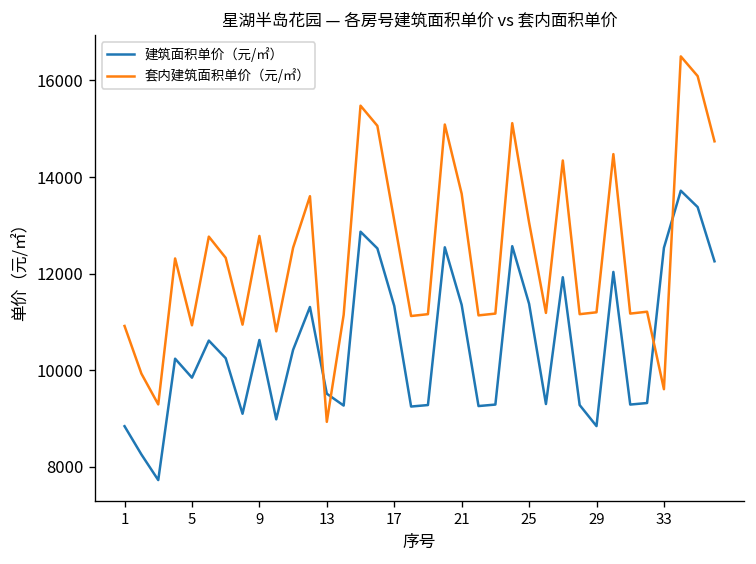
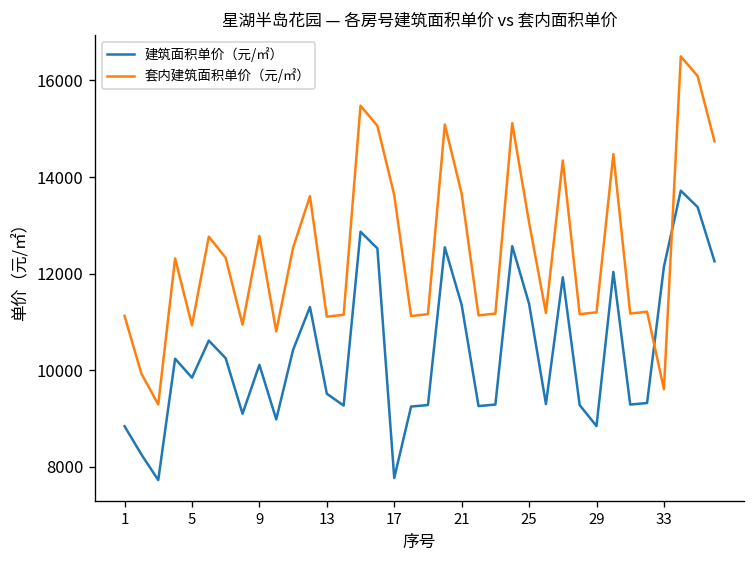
  {
    "建筑面积单价（元/㎡）": {
      "1": 8800,
      "5": 9800,
-     "9": 10600,
+     "9": 10100,
      "13": 9500,
-     "17": 11300,
+     "17": 7800,
      "21": 11400,
      "25": 11400,
      "29": 8800,
-     "33": 12500
+     "33": 12100
    },
    "套内建筑面积单价（元/㎡）": {
-     "1": 10900,
+     "1": 11100,
      "5": 10900,
      "9": 12800,
-     "13": 8900,
-     "17": 13100,
+     "13": 11100,
+     "17": 13600,
      "21": 13700,
      "25": 13100,
      "29": 11200,
      "33": 9600
    }
  }
